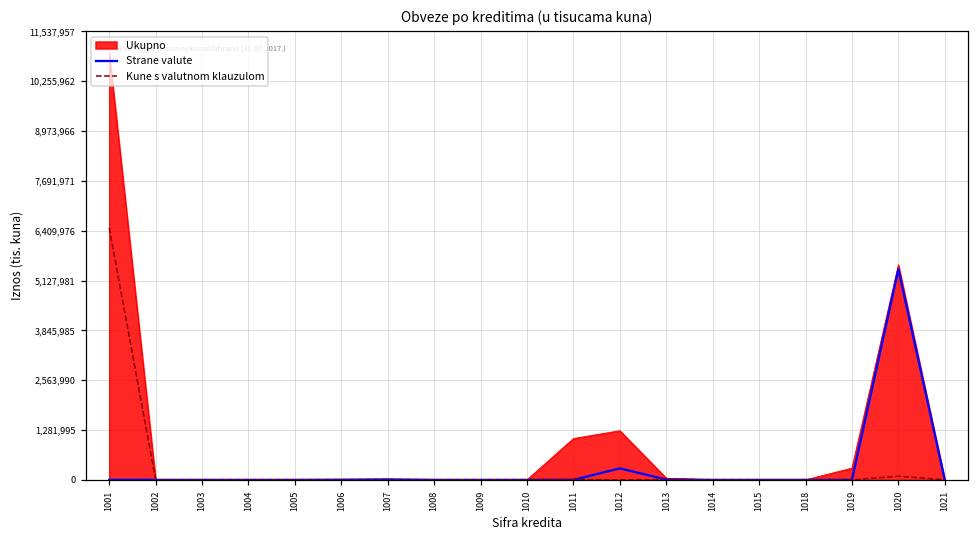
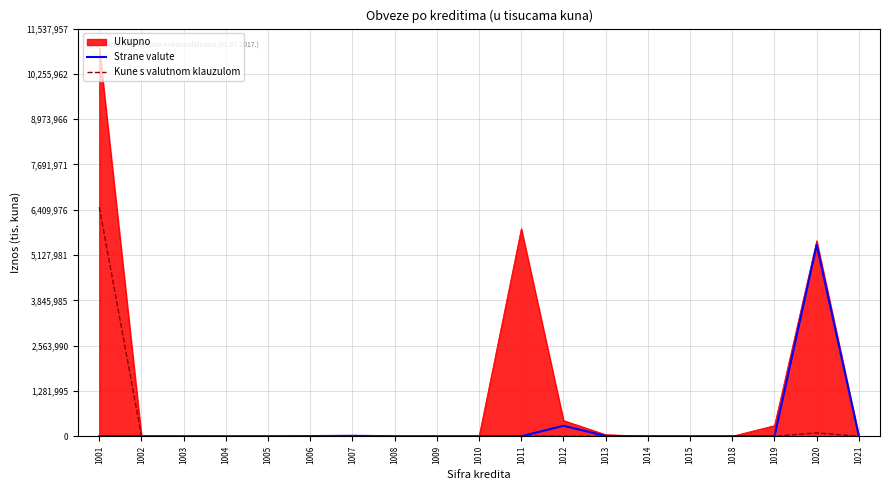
  {
    "Ukupno": {
-     "1011": "1,100,000",
-     "1012": "1,300,000",
+     "1011": "5,900,000",
+     "1012": "400,000",
      "1019": "300,000",
      "1020": "5,500,000"
    },
    "Strane valute": {
      "1001": "0",
      "1012": "300,000",
      "1020": "5,400,000"
    },
    "Kune s valutnom klauzulom": {
      "1001": "6,500,000",
      "1012": "0",
      "1020": "100,000"
    }
  }
